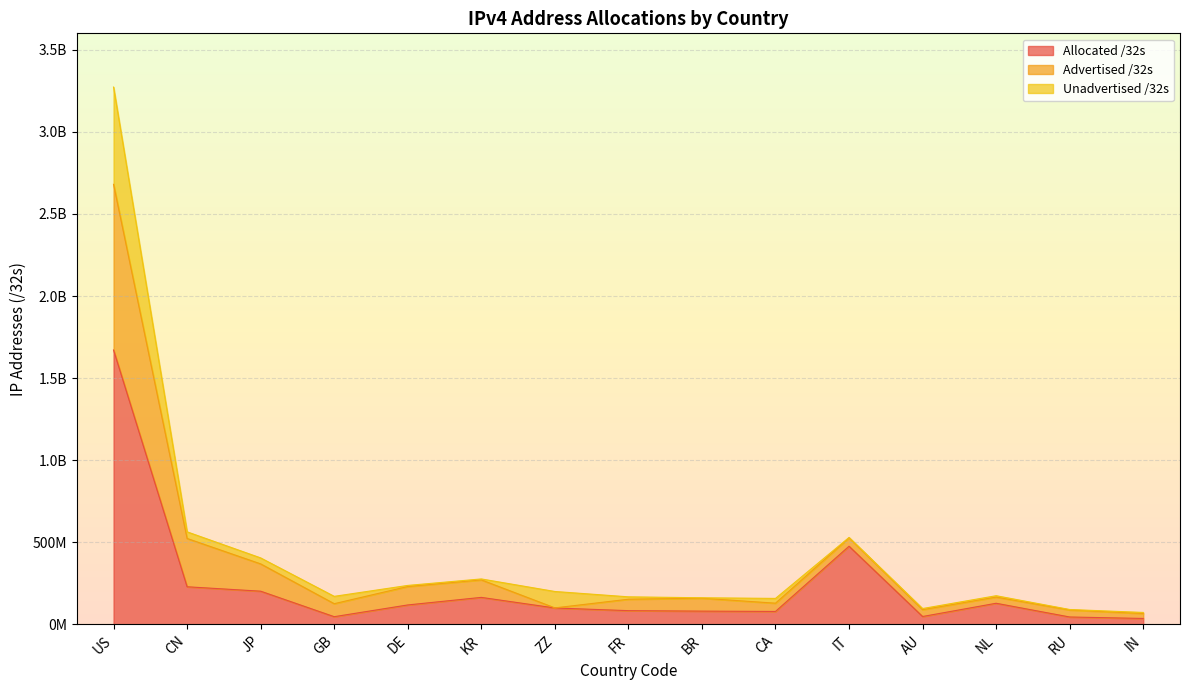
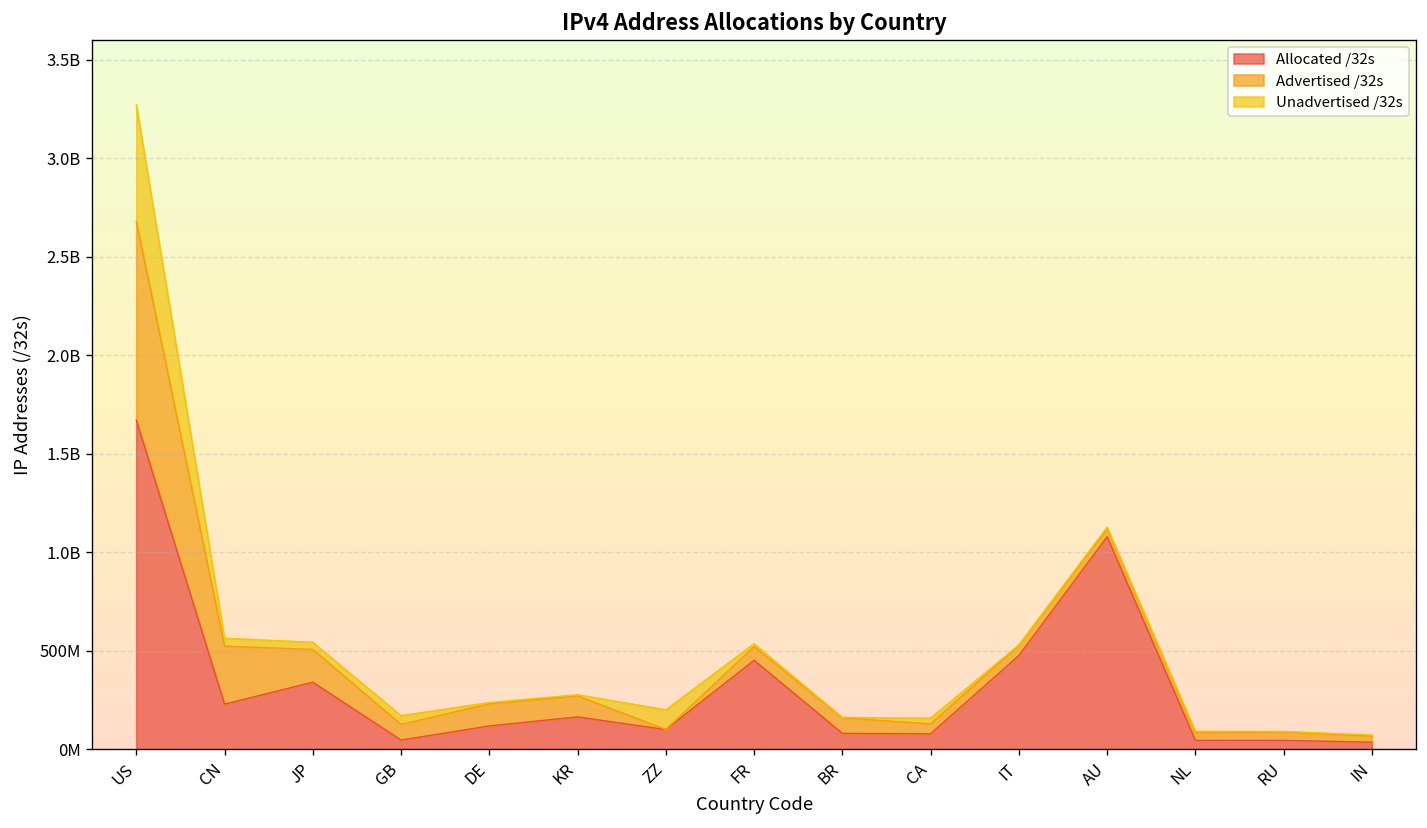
  {
    "Allocated /32s": {
      "US": 1670000000,
      "CN": 230000000,
-     "JP": 200000000,
+     "JP": 340000000,
      "GB": 50000000,
      "DE": 120000000,
      "KR": 160000000,
-     "FR": 80000000,
+     "FR": 450000000,
      "BR": 80000000,
      "CA": 80000000,
      "IT": 480000000,
-     "AU": 50000000,
-     "NL": 130000000,
+     "AU": 1080000000,
+     "NL": 50000000,
      "RU": 50000000,
      "IN": 40000000
    }
  }
